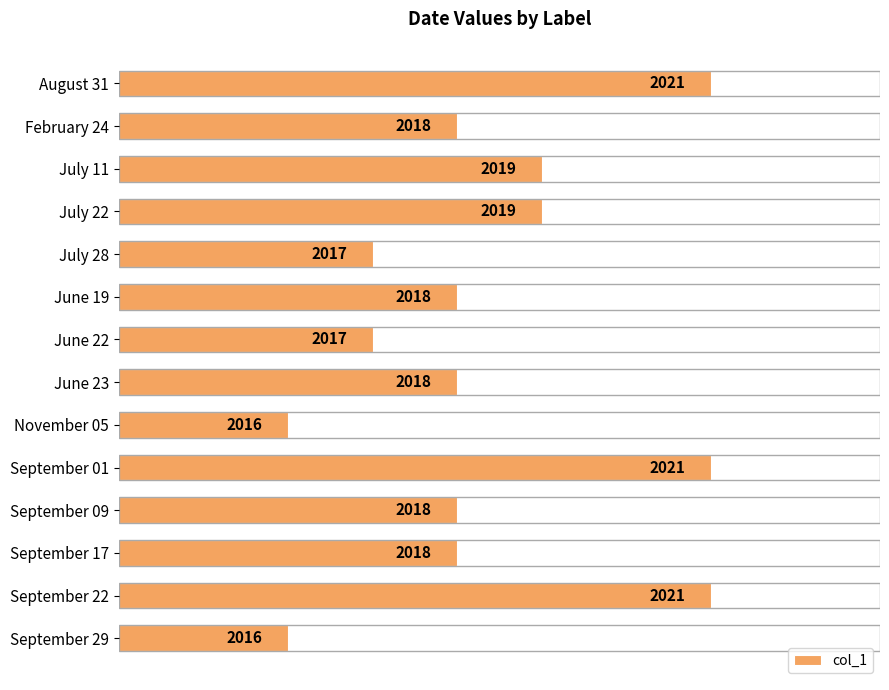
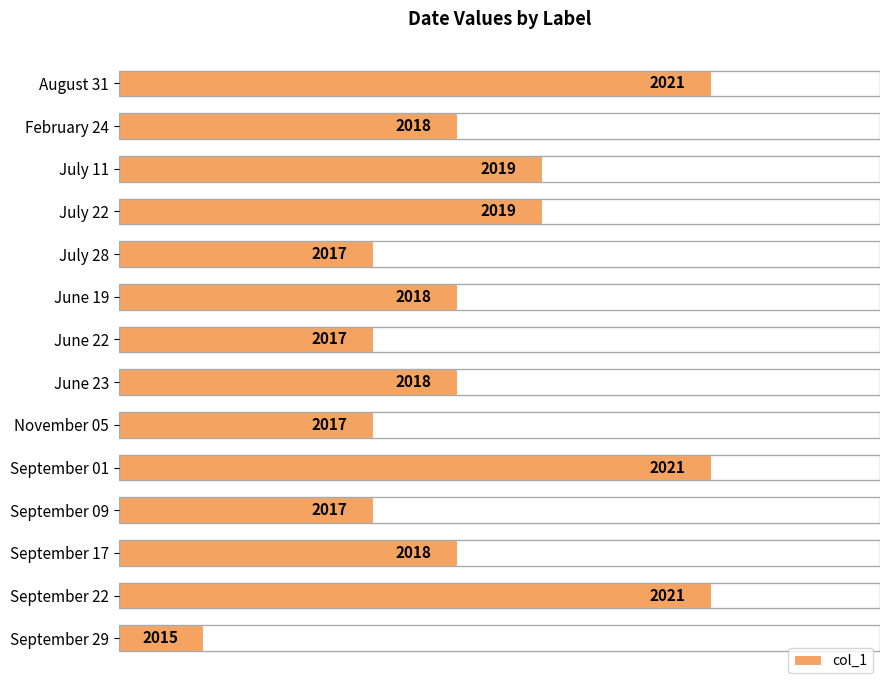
  {
    "August 31": 2021,
    "February 24": 2018,
    "July 11": 2019,
    "July 22": 2019,
    "July 28": 2017,
    "June 19": 2018,
    "June 22": 2017,
    "June 23": 2018,
-   "November 05": 2016,
+   "November 05": 2017,
    "September 01": 2021,
-   "September 09": 2018,
+   "September 09": 2017,
    "September 17": 2018,
    "September 22": 2021,
-   "September 29": 2016
+   "September 29": 2015
  }
